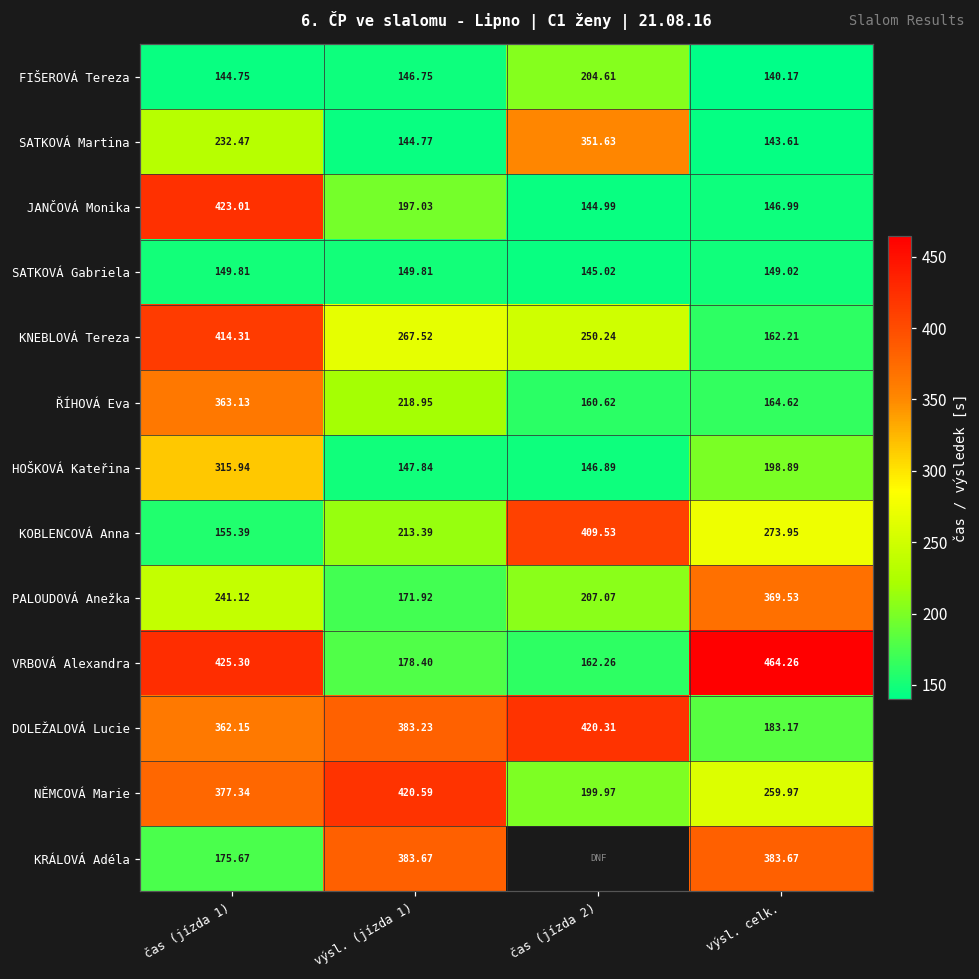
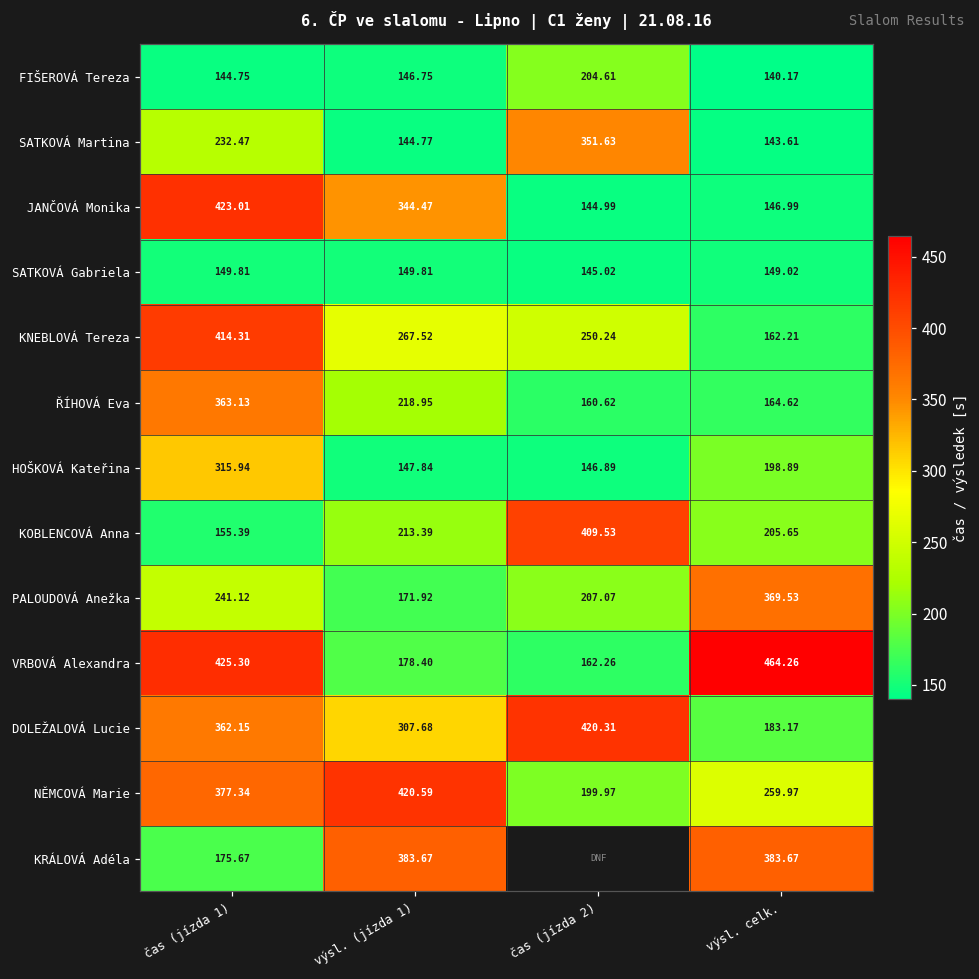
  {
    "FIŠEROVÁ Tereza": {
      "čas (jízda 1)": 144.75,
      "výsl. (jízda 1)": 146.75,
      "čas (jízda 2)": 204.61,
      "výsl. celk.": 140.17
    },
    "SATKOVÁ Martina": {
      "čas (jízda 1)": 232.47,
      "výsl. (jízda 1)": 144.77,
      "čas (jízda 2)": 351.63,
      "výsl. celk.": 143.61
    },
    "JANČOVÁ Monika": {
      "čas (jízda 1)": 423.01,
-     "výsl. (jízda 1)": 197.03,
+     "výsl. (jízda 1)": 344.47,
      "čas (jízda 2)": 144.99,
      "výsl. celk.": 146.99
    },
    "SATKOVÁ Gabriela": {
      "čas (jízda 1)": 149.81,
      "výsl. (jízda 1)": 149.81,
      "čas (jízda 2)": 145.02,
      "výsl. celk.": 149.02
    },
    "KNEBLOVÁ Tereza": {
      "čas (jízda 1)": 414.31,
      "výsl. (jízda 1)": 267.52,
      "čas (jízda 2)": 250.24,
      "výsl. celk.": 162.21
    },
    "ŘÍHOVÁ Eva": {
      "čas (jízda 1)": 363.13,
      "výsl. (jízda 1)": 218.95,
      "čas (jízda 2)": 160.62,
      "výsl. celk.": 164.62
    },
    "HOŠKOVÁ Kateřina": {
      "čas (jízda 1)": 315.94,
      "výsl. (jízda 1)": 147.84,
      "čas (jízda 2)": 146.89,
      "výsl. celk.": 198.89
    },
    "KOBLENCOVÁ Anna": {
      "čas (jízda 1)": 155.39,
      "výsl. (jízda 1)": 213.39,
      "čas (jízda 2)": 409.53,
-     "výsl. celk.": 273.95
+     "výsl. celk.": 205.65
    },
    "PALOUDOVÁ Anežka": {
      "čas (jízda 1)": 241.12,
      "výsl. (jízda 1)": 171.92,
      "čas (jízda 2)": 207.07,
      "výsl. celk.": 369.53
    },
    "VRBOVÁ Alexandra": {
      "čas (jízda 1)": 425.30,
      "výsl. (jízda 1)": 178.40,
      "čas (jízda 2)": 162.26,
      "výsl. celk.": 464.26
    },
    "DOLEŽALOVÁ Lucie": {
      "čas (jízda 1)": 362.15,
-     "výsl. (jízda 1)": 383.23,
+     "výsl. (jízda 1)": 307.68,
      "čas (jízda 2)": 420.31,
      "výsl. celk.": 183.17
    },
    "NĚMCOVÁ Marie": {
      "čas (jízda 1)": 377.34,
      "výsl. (jízda 1)": 420.59,
      "čas (jízda 2)": 199.97,
      "výsl. celk.": 259.97
    },
    "KRÁLOVÁ Adéla": {
      "čas (jízda 1)": 175.67,
      "výsl. (jízda 1)": 383.67,
      "výsl. celk.": 383.67
    }
  }
